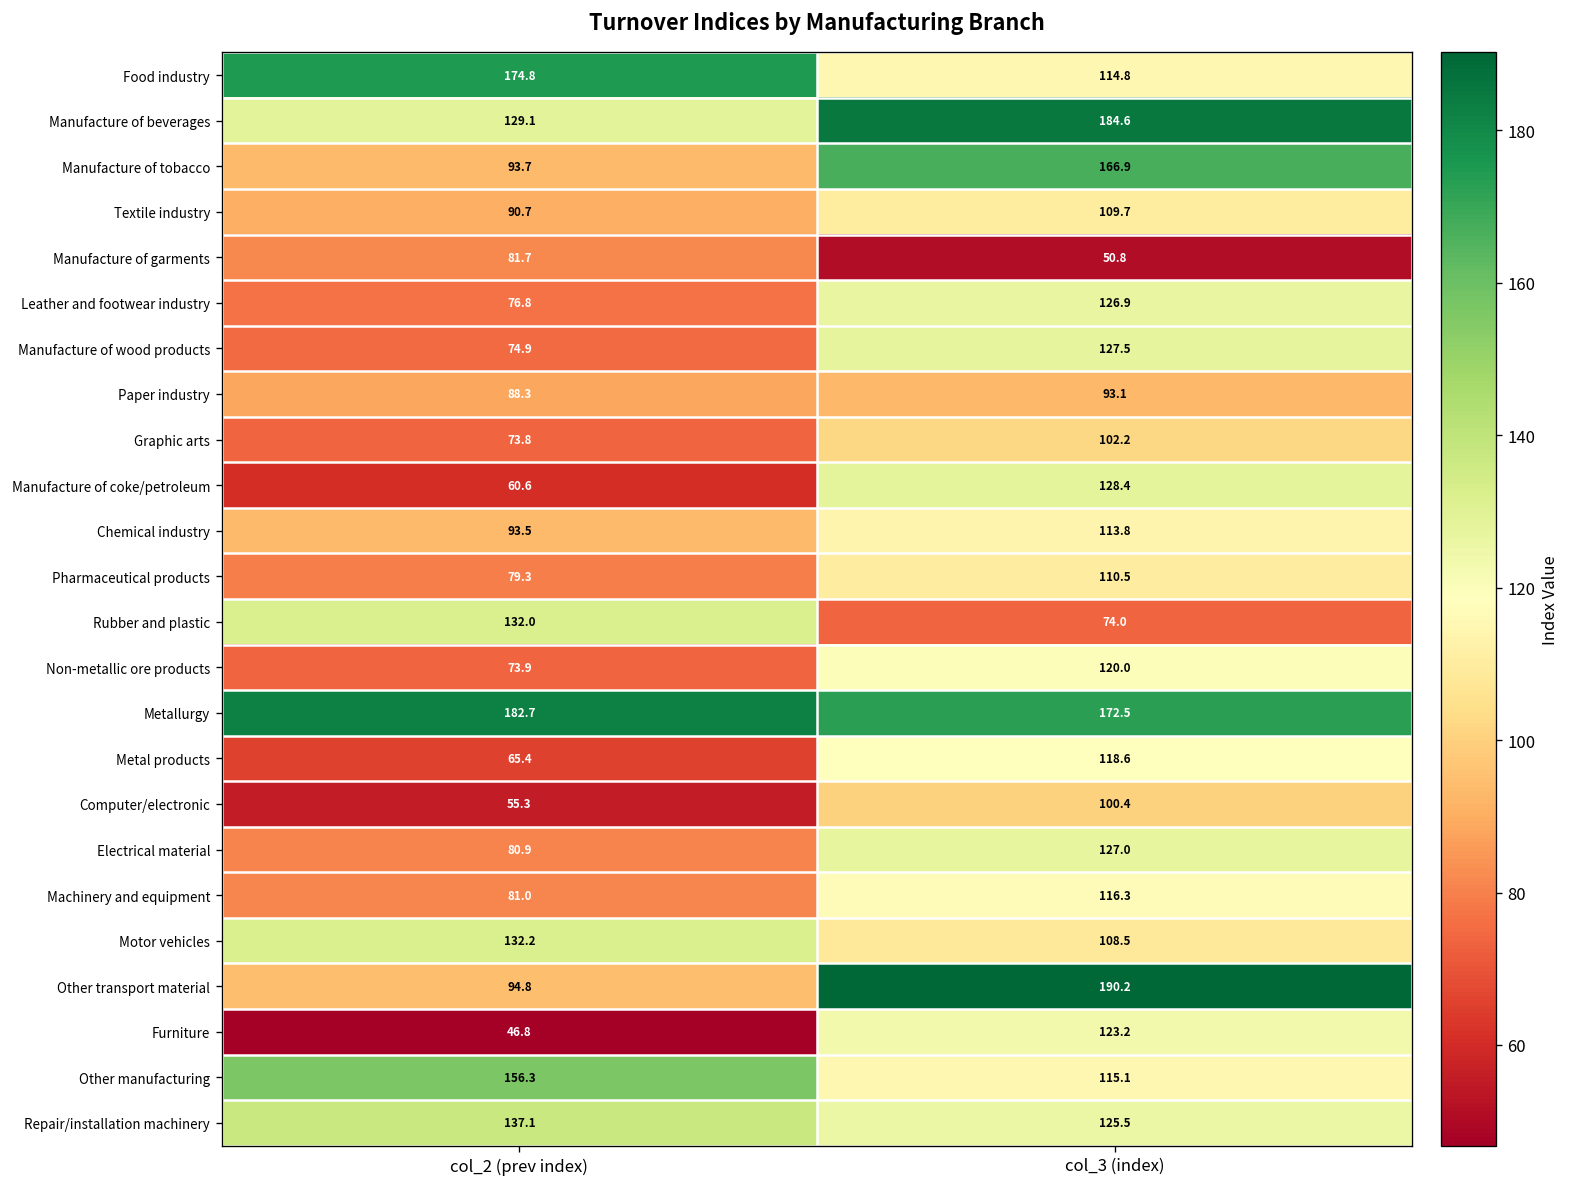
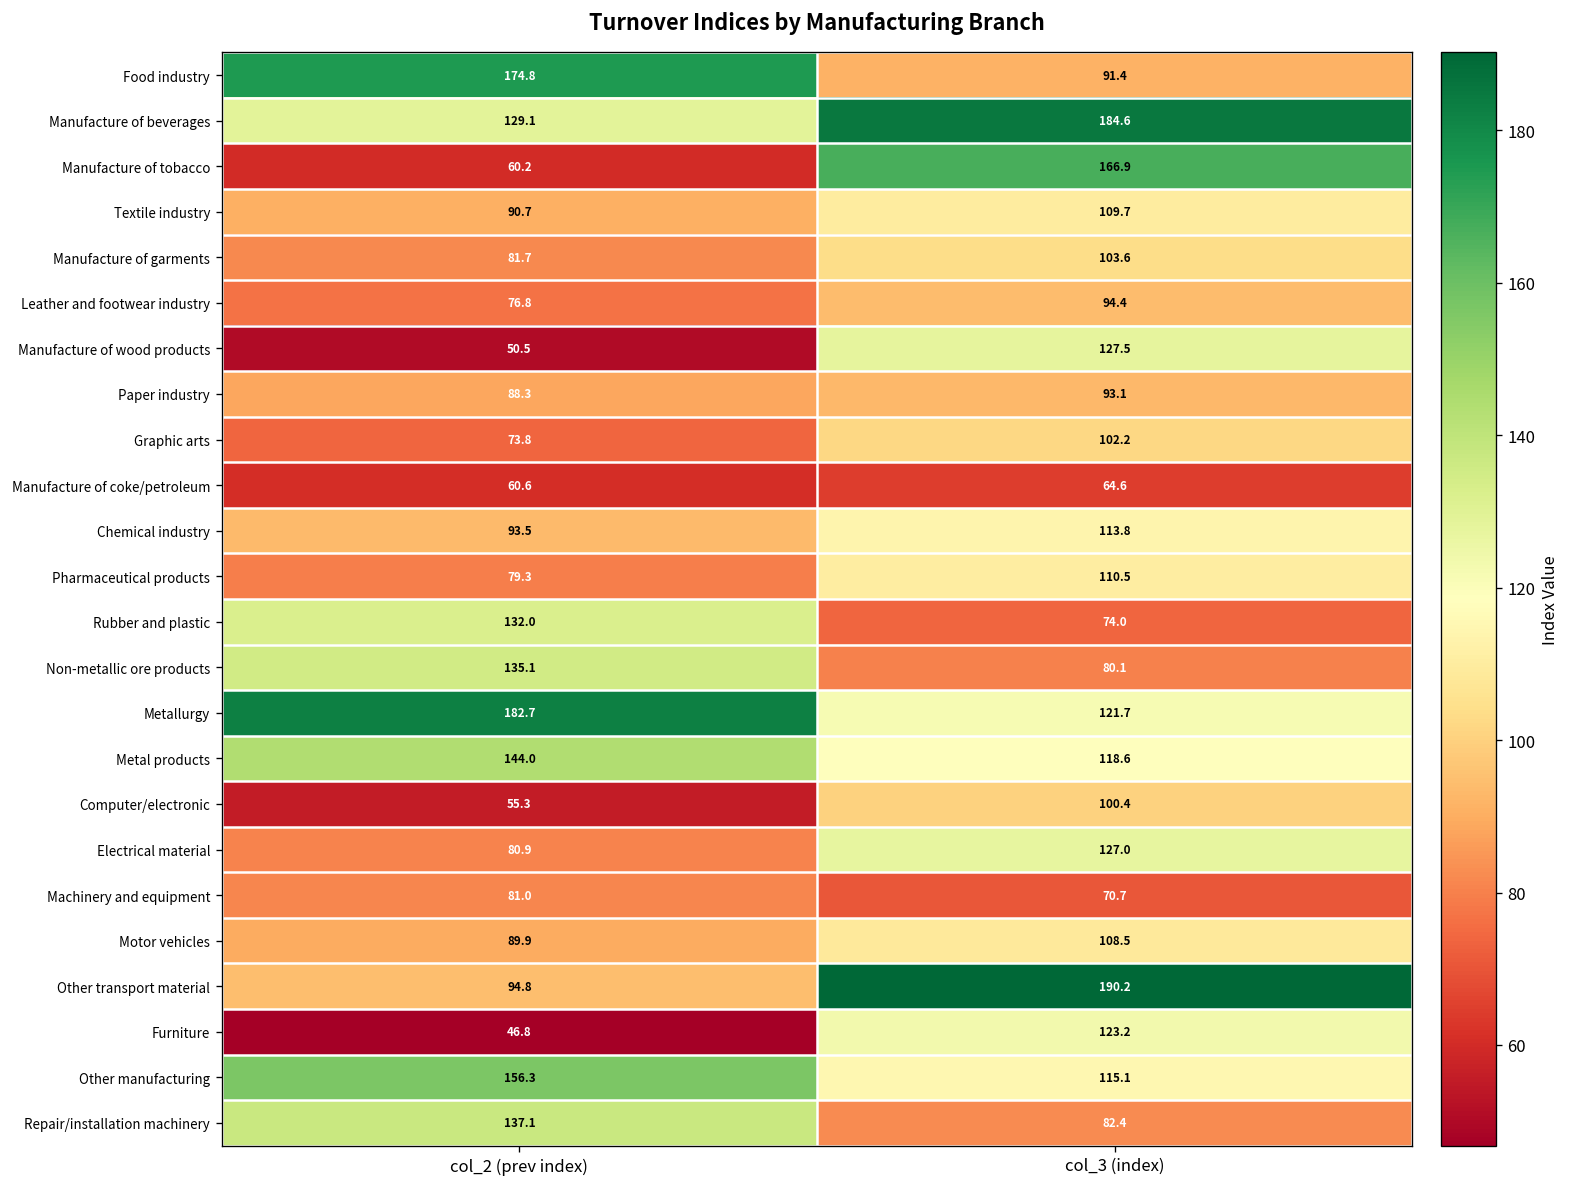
  {
    "Food industry": {
      "col_2 (prev index)": 174.8,
-     "col_3 (index)": 114.8
+     "col_3 (index)": 91.4
    },
    "Manufacture of beverages": {
      "col_2 (prev index)": 129.1,
      "col_3 (index)": 184.6
    },
    "Manufacture of tobacco": {
-     "col_2 (prev index)": 93.7,
+     "col_2 (prev index)": 60.2,
      "col_3 (index)": 166.9
    },
    "Textile industry": {
      "col_2 (prev index)": 90.7,
      "col_3 (index)": 109.7
    },
    "Manufacture of garments": {
      "col_2 (prev index)": 81.7,
-     "col_3 (index)": 50.8
+     "col_3 (index)": 103.6
    },
    "Leather and footwear industry": {
      "col_2 (prev index)": 76.8,
-     "col_3 (index)": 126.9
+     "col_3 (index)": 94.4
    },
    "Manufacture of wood products": {
-     "col_2 (prev index)": 74.9,
+     "col_2 (prev index)": 50.5,
      "col_3 (index)": 127.5
    },
    "Paper industry": {
      "col_2 (prev index)": 88.3,
      "col_3 (index)": 93.1
    },
    "Graphic arts": {
      "col_2 (prev index)": 73.8,
      "col_3 (index)": 102.2
    },
    "Manufacture of coke/petroleum": {
      "col_2 (prev index)": 60.6,
-     "col_3 (index)": 128.4
+     "col_3 (index)": 64.6
    },
    "Chemical industry": {
      "col_2 (prev index)": 93.5,
      "col_3 (index)": 113.8
    },
    "Pharmaceutical products": {
      "col_2 (prev index)": 79.3,
      "col_3 (index)": 110.5
    },
    "Rubber and plastic": {
      "col_2 (prev index)": 132.0,
      "col_3 (index)": 74.0
    },
    "Non-metallic ore products": {
-     "col_2 (prev index)": 73.9,
-     "col_3 (index)": 120.0
+     "col_2 (prev index)": 135.1,
+     "col_3 (index)": 80.1
    },
    "Metallurgy": {
      "col_2 (prev index)": 182.7,
-     "col_3 (index)": 172.5
+     "col_3 (index)": 121.7
    },
    "Metal products": {
-     "col_2 (prev index)": 65.4,
+     "col_2 (prev index)": 144.0,
      "col_3 (index)": 118.6
    },
    "Computer/electronic": {
      "col_2 (prev index)": 55.3,
      "col_3 (index)": 100.4
    },
    "Electrical material": {
      "col_2 (prev index)": 80.9,
      "col_3 (index)": 127.0
    },
    "Machinery and equipment": {
      "col_2 (prev index)": 81.0,
-     "col_3 (index)": 116.3
+     "col_3 (index)": 70.7
    },
    "Motor vehicles": {
-     "col_2 (prev index)": 132.2,
+     "col_2 (prev index)": 89.9,
      "col_3 (index)": 108.5
    },
    "Other transport material": {
      "col_2 (prev index)": 94.8,
      "col_3 (index)": 190.2
    },
    "Furniture": {
      "col_2 (prev index)": 46.8,
      "col_3 (index)": 123.2
    },
    "Other manufacturing": {
      "col_2 (prev index)": 156.3,
      "col_3 (index)": 115.1
    },
    "Repair/installation machinery": {
      "col_2 (prev index)": 137.1,
-     "col_3 (index)": 125.5
+     "col_3 (index)": 82.4
    }
  }
